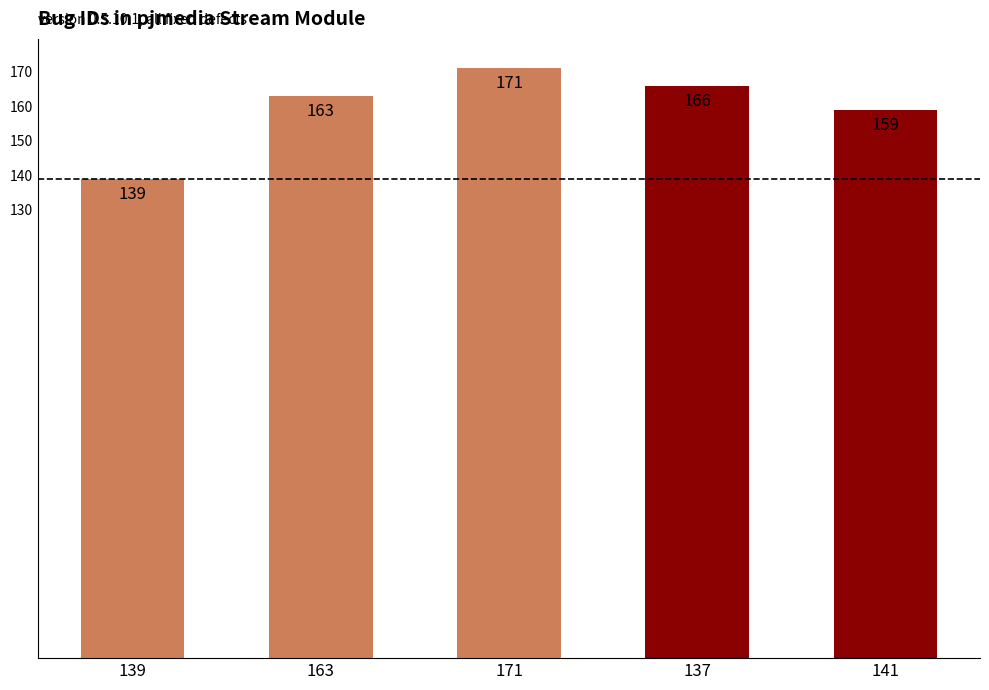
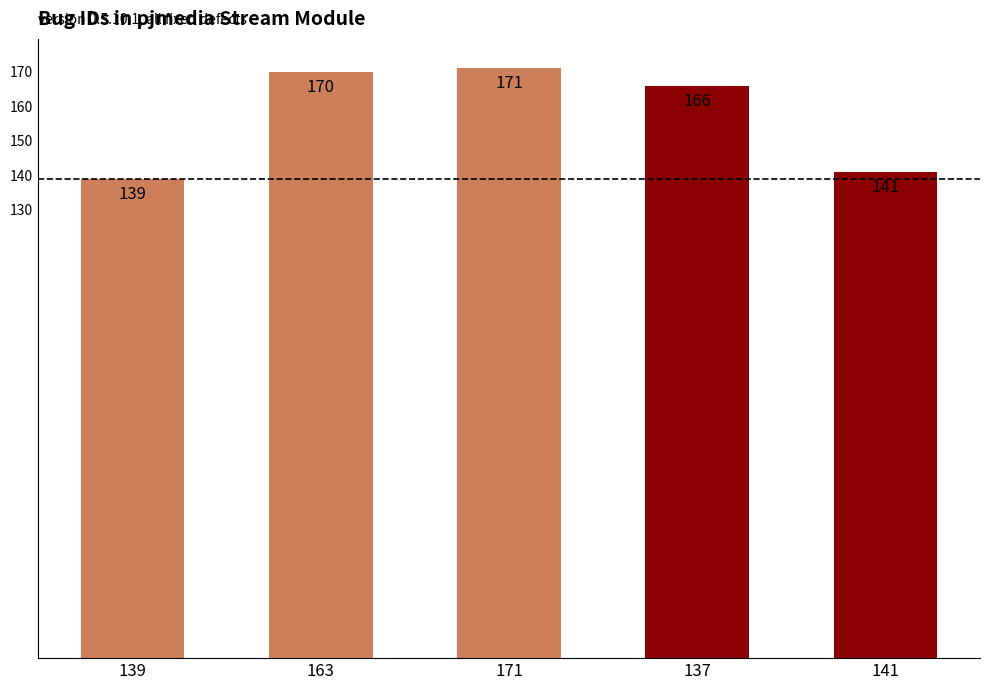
  {
    "139": 139,
-   "163": 163,
+   "163": 170,
    "171": 171,
    "137": 166,
-   "141": 159
+   "141": 141
  }
